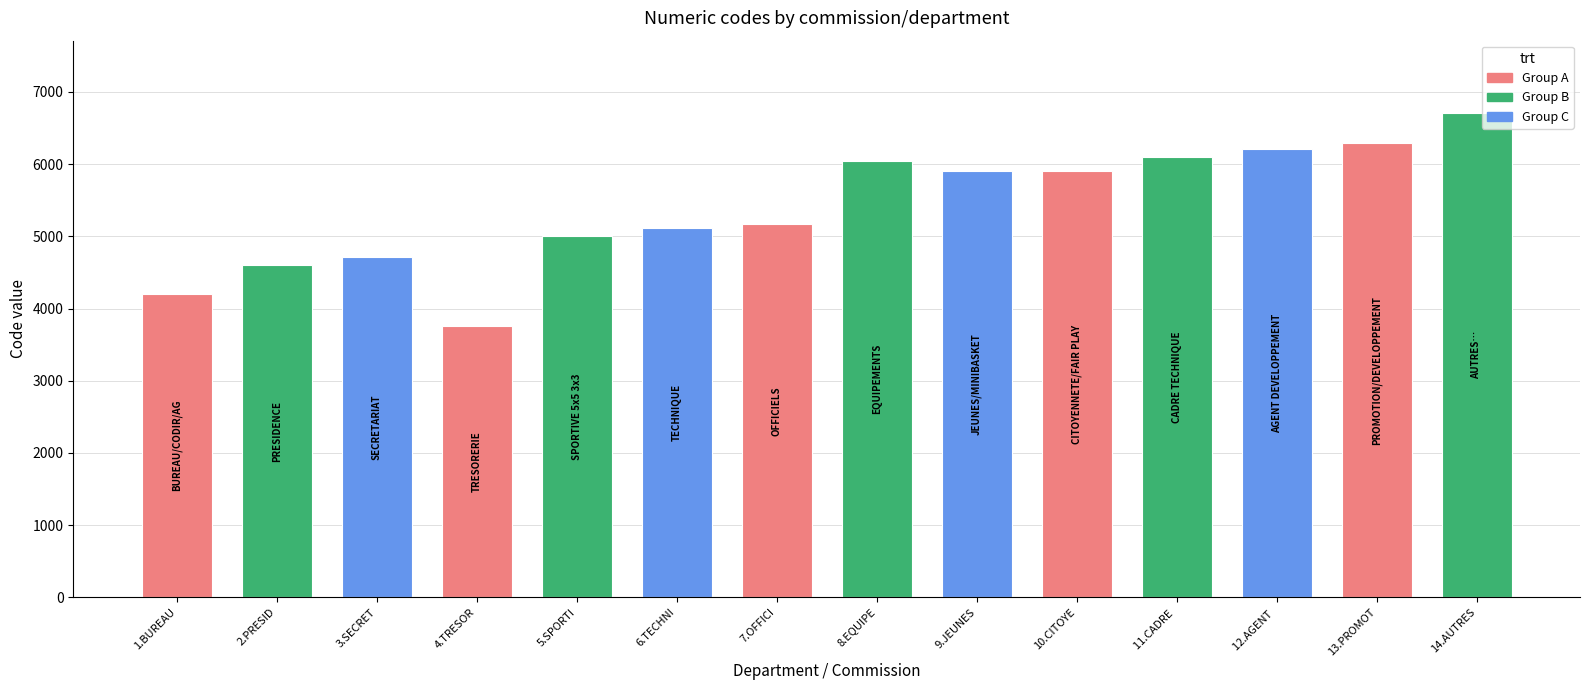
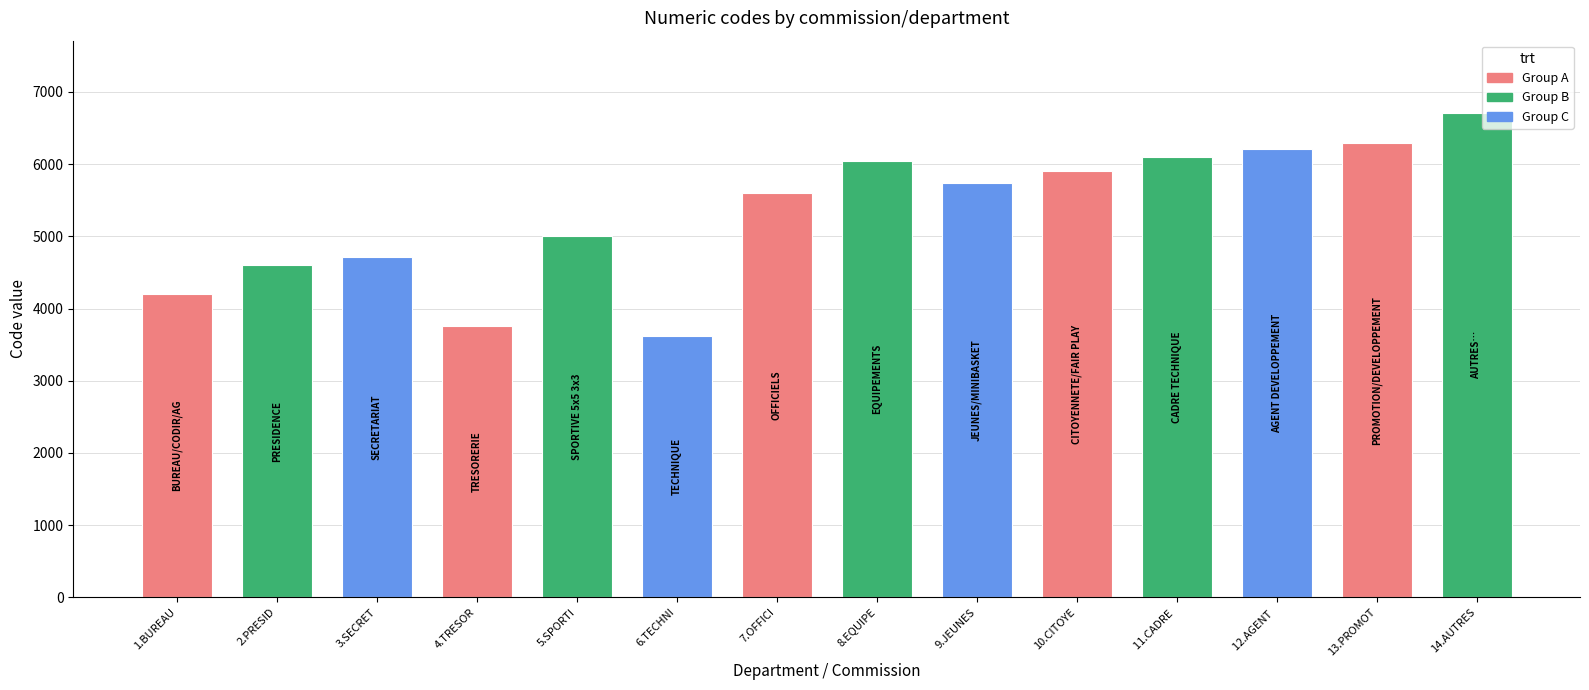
  {
    "1.BUREAU": 4200,
    "2.PRESID": 4600,
    "3.SECRET": 4700,
    "4.TRESOR": 3800,
-   "6.TECHNI": 5100,
-   "7.OFFICI": 5200,
+   "6.TECHNI": 3600,
+   "7.OFFICI": 5600,
    "8.EQUIPE": 6000,
-   "9.JEUNES": 5900,
+   "9.JEUNES": 5700,
    "10.CITOYE": 5900,
    "11.CADRE": 6100,
    "12.AGENT": 6200,
    "13.PROMOT": 6300,
    "14.AUTRES": 6700
  }
